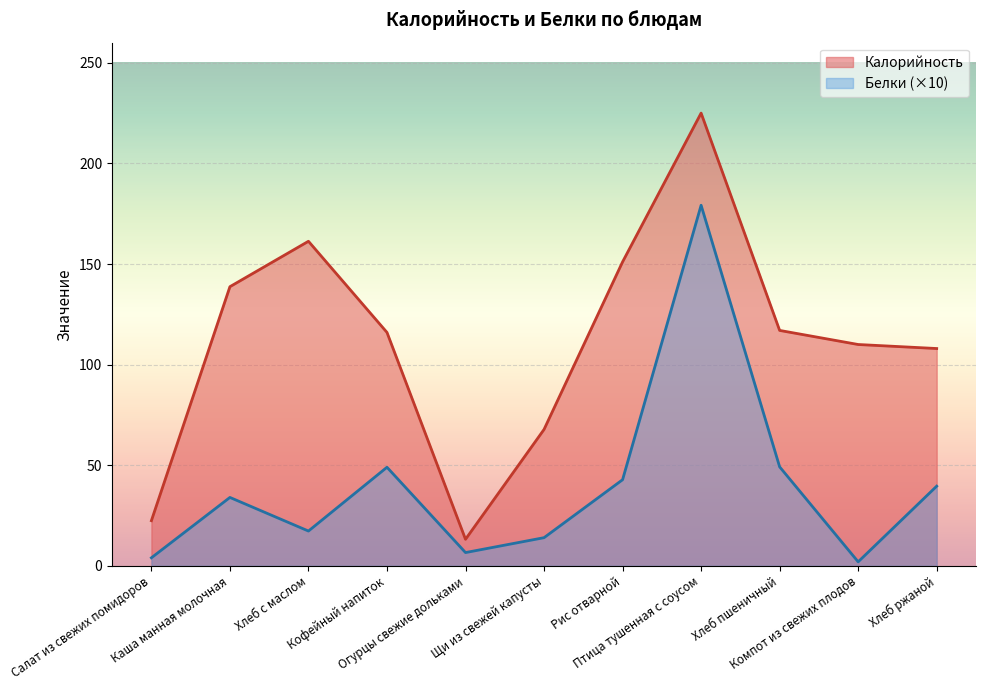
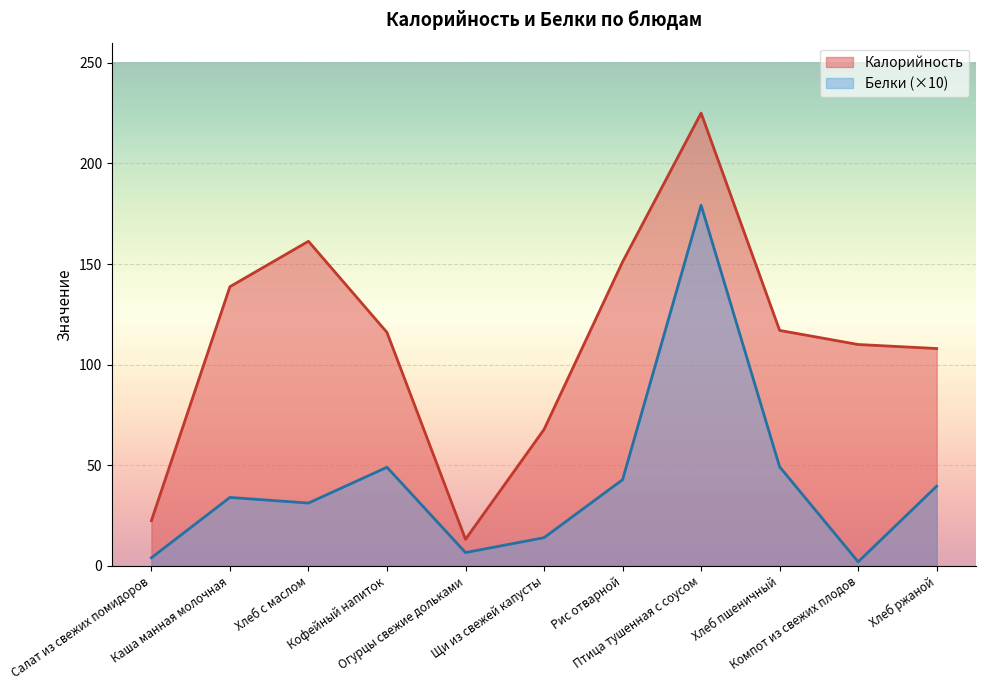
  {
    "Калорийность": {
      "Салат из свежих помидоров": 22,
      "Каша манная молочная": 139,
      "Хлеб с маслом": 161,
      "Кофейный напиток": 116,
      "Огурцы свежие дольками": 13,
      "Щи из свежей капусты": 68,
      "Рис отварной": 151,
      "Птица тушенная с соусом": 225,
      "Хлеб пшеничный": 117,
      "Компот из свежих плодов": 110,
      "Хлеб ржаной": 108
    },
    "Белки (×10)": {
      "Салат из свежих помидоров": 4,
      "Каша манная молочная": 34,
-     "Хлеб с маслом": 17,
+     "Хлеб с маслом": 31,
      "Кофейный напиток": 49,
      "Огурцы свежие дольками": 7,
      "Щи из свежей капусты": 14,
      "Рис отварной": 43,
      "Птица тушенная с соусом": 179,
      "Хлеб пшеничный": 49,
      "Компот из свежих плодов": 2,
      "Хлеб ржаной": 40
    }
  }
